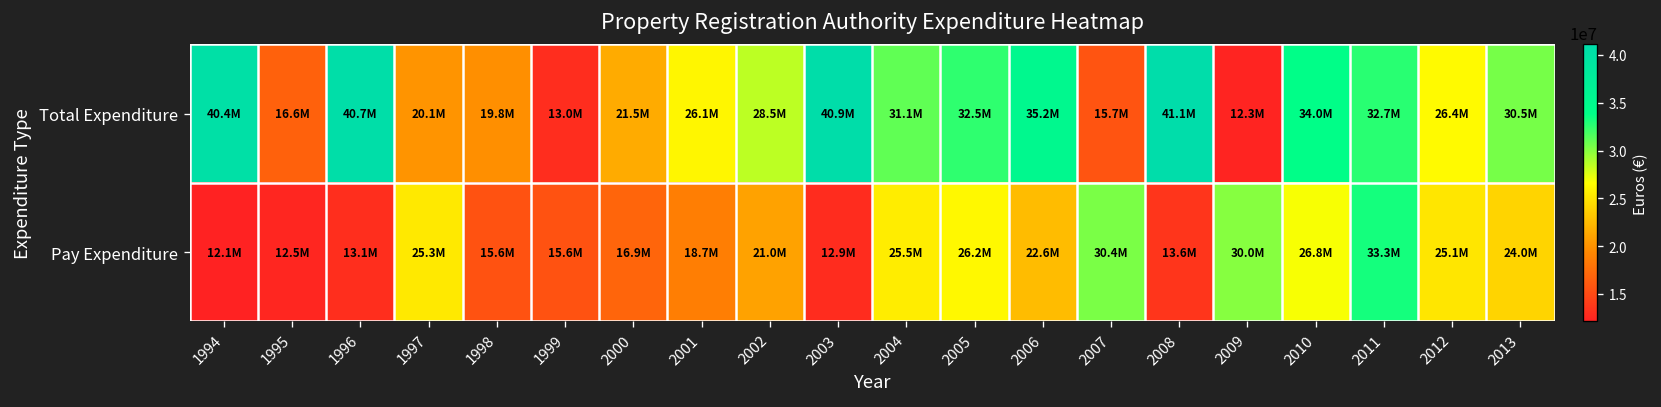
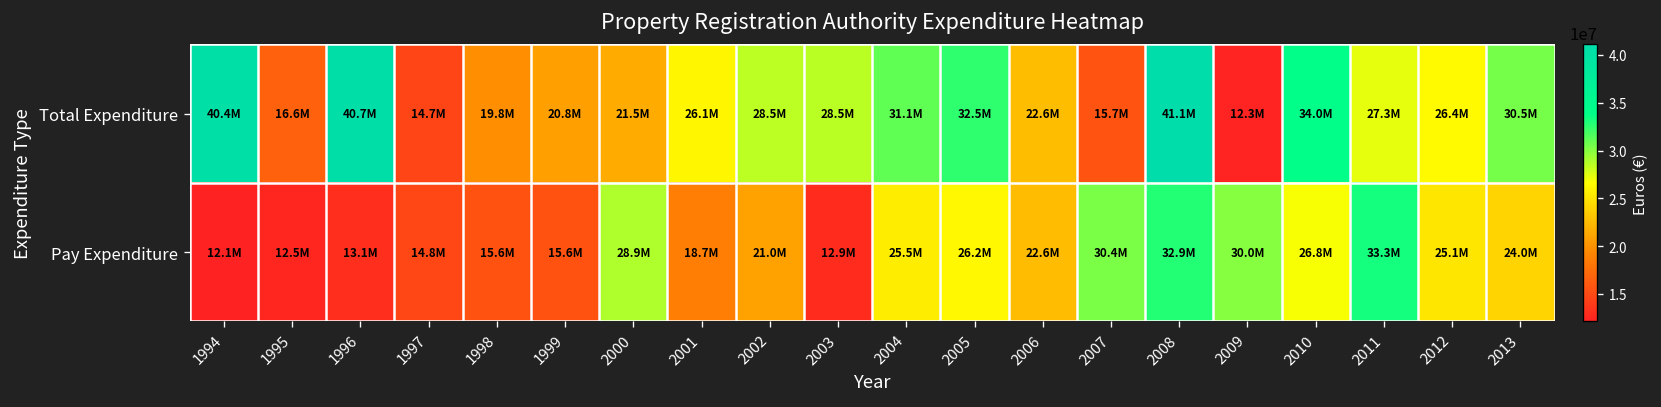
  {
    "Total Expenditure": {
      "1994": "40.4M",
      "1995": "16.6M",
      "1996": "40.7M",
-     "1997": "20.1M",
+     "1997": "14.7M",
      "1998": "19.8M",
-     "1999": "13.0M",
+     "1999": "20.8M",
      "2000": "21.5M",
      "2001": "26.1M",
      "2002": "28.5M",
-     "2003": "40.9M",
+     "2003": "28.5M",
      "2004": "31.1M",
      "2005": "32.5M",
-     "2006": "35.2M",
+     "2006": "22.6M",
      "2007": "15.7M",
      "2008": "41.1M",
      "2009": "12.3M",
      "2010": "34.0M",
-     "2011": "32.7M",
+     "2011": "27.3M",
      "2012": "26.4M",
      "2013": "30.5M"
    },
    "Pay Expenditure": {
      "1994": "12.1M",
      "1995": "12.5M",
      "1996": "13.1M",
-     "1997": "25.3M",
+     "1997": "14.8M",
      "1998": "15.6M",
      "1999": "15.6M",
-     "2000": "16.9M",
+     "2000": "28.9M",
      "2001": "18.7M",
      "2002": "21.0M",
      "2003": "12.9M",
      "2004": "25.5M",
      "2005": "26.2M",
      "2006": "22.6M",
      "2007": "30.4M",
-     "2008": "13.6M",
+     "2008": "32.9M",
      "2009": "30.0M",
      "2010": "26.8M",
      "2011": "33.3M",
      "2012": "25.1M",
      "2013": "24.0M"
    }
  }
